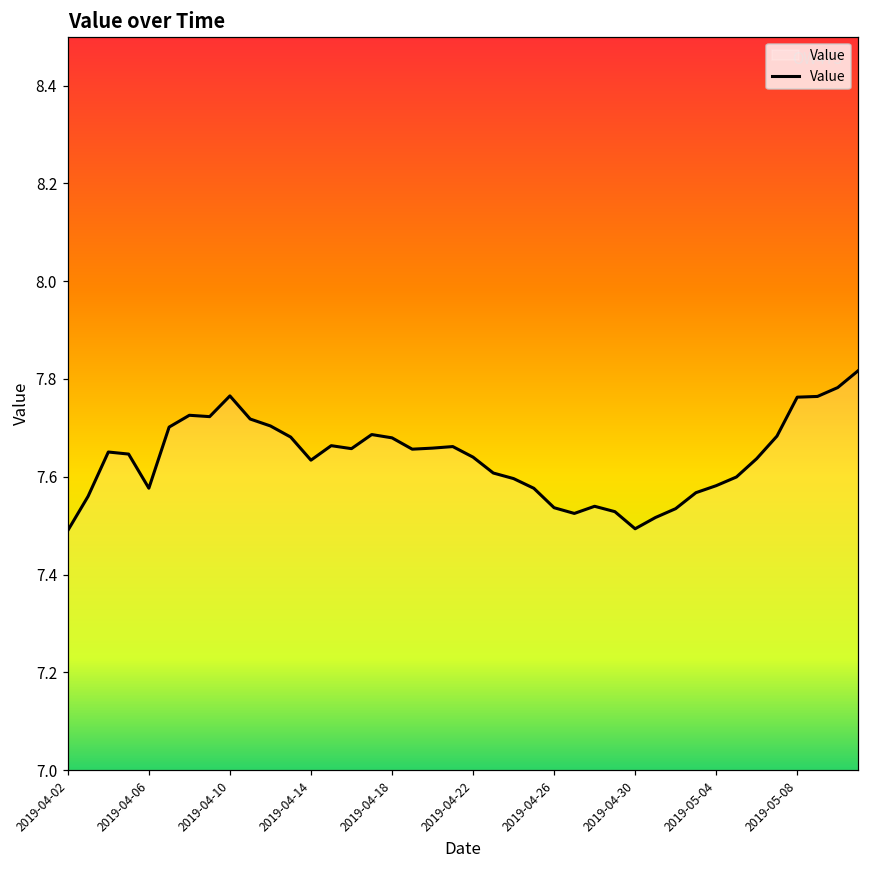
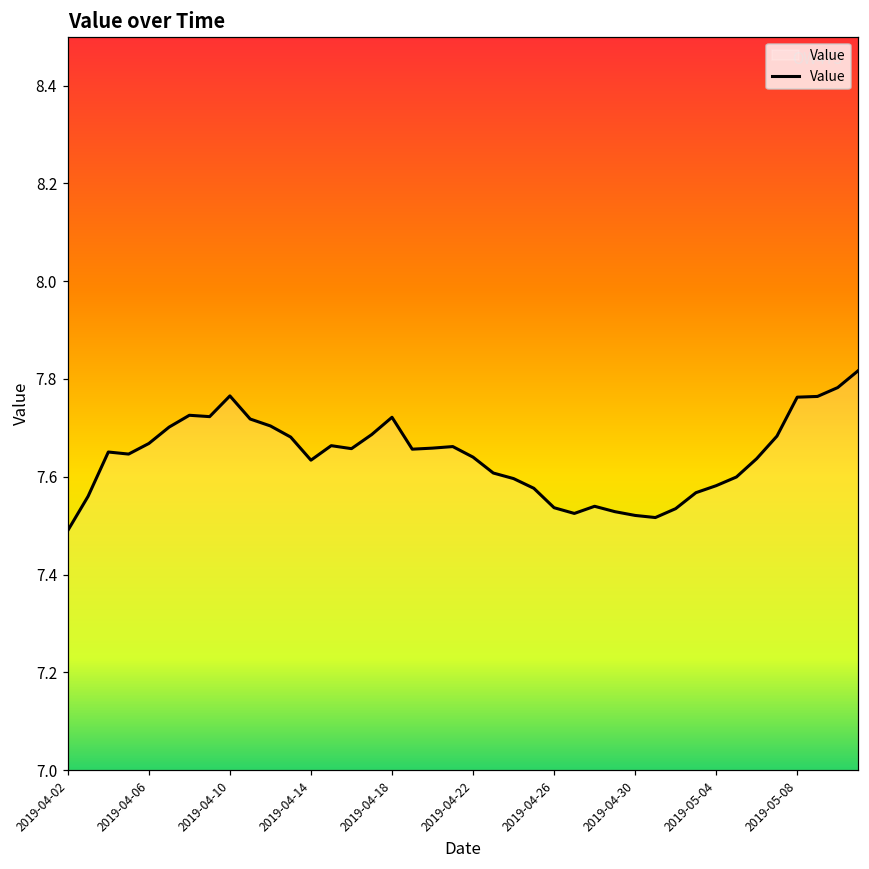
  {
    "2019-04-02": 7.49,
-   "2019-04-06": 7.58,
+   "2019-04-06": 7.67,
    "2019-04-10": 7.77,
    "2019-04-14": 7.63,
-   "2019-04-18": 7.68,
+   "2019-04-18": 7.72,
    "2019-04-22": 7.64,
    "2019-04-26": 7.54,
-   "2019-04-30": 7.49,
+   "2019-04-30": 7.52,
    "2019-05-04": 7.58,
    "2019-05-08": 7.76
  }
